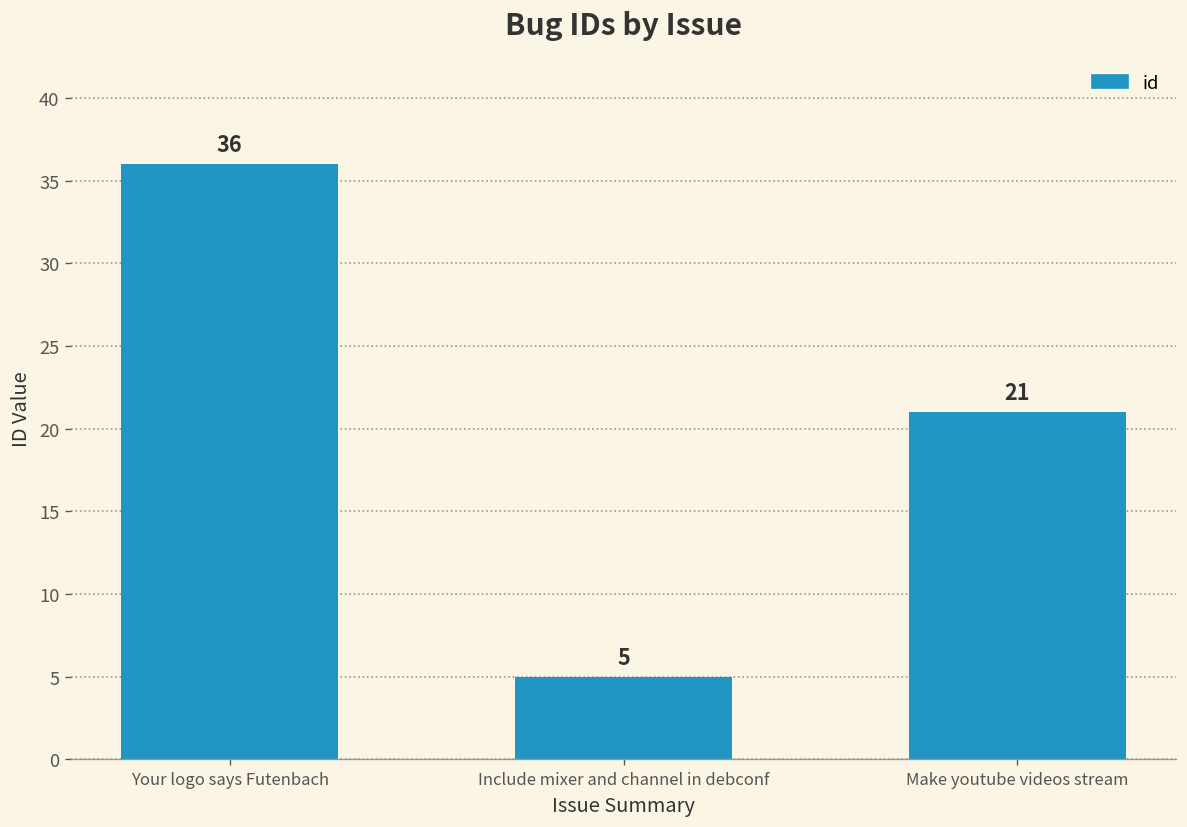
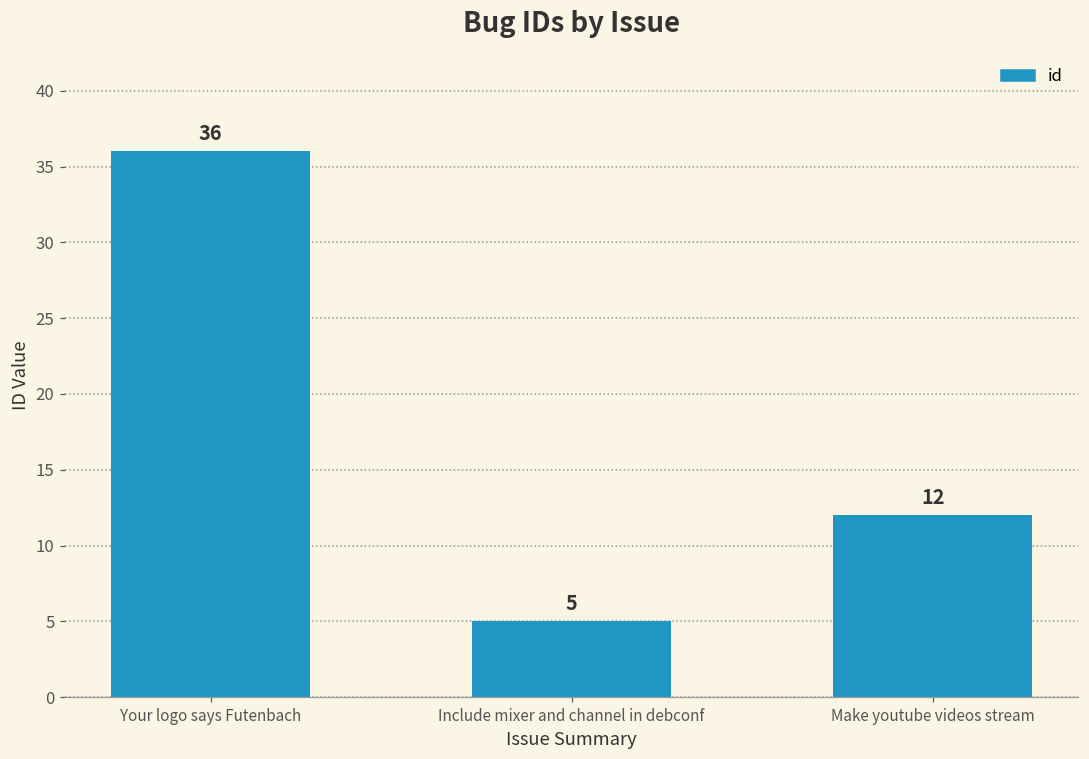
  {
    "Your logo says Futenbach": 36,
    "Include mixer and channel in debconf": 5,
-   "Make youtube videos stream": 21
+   "Make youtube videos stream": 12
  }
